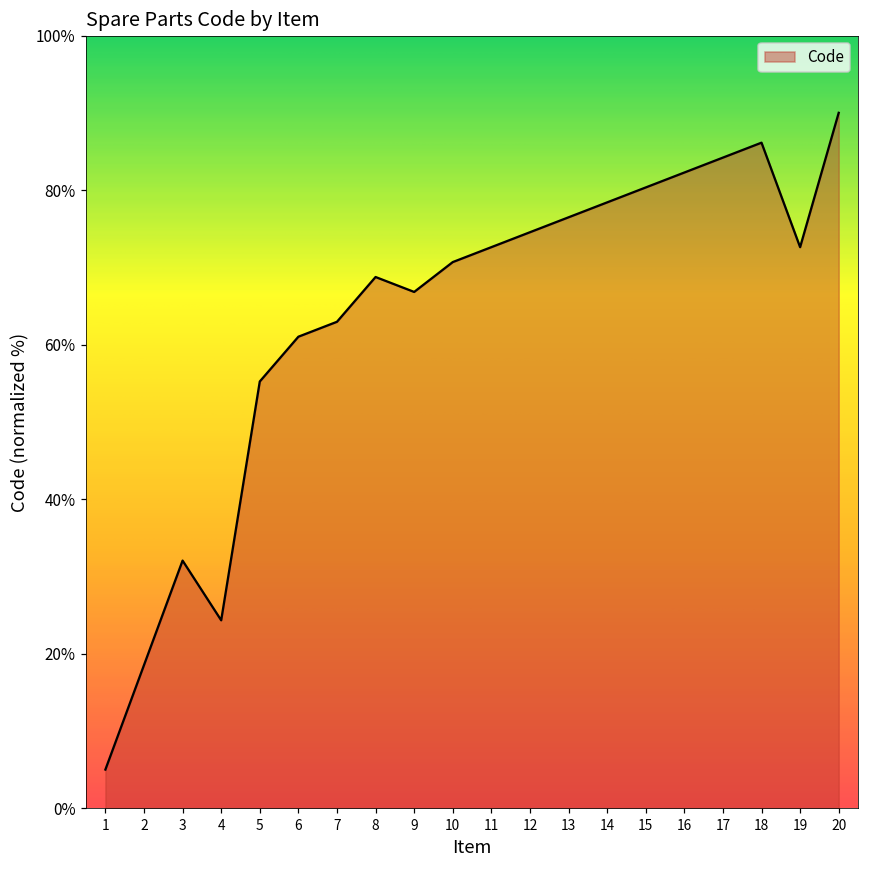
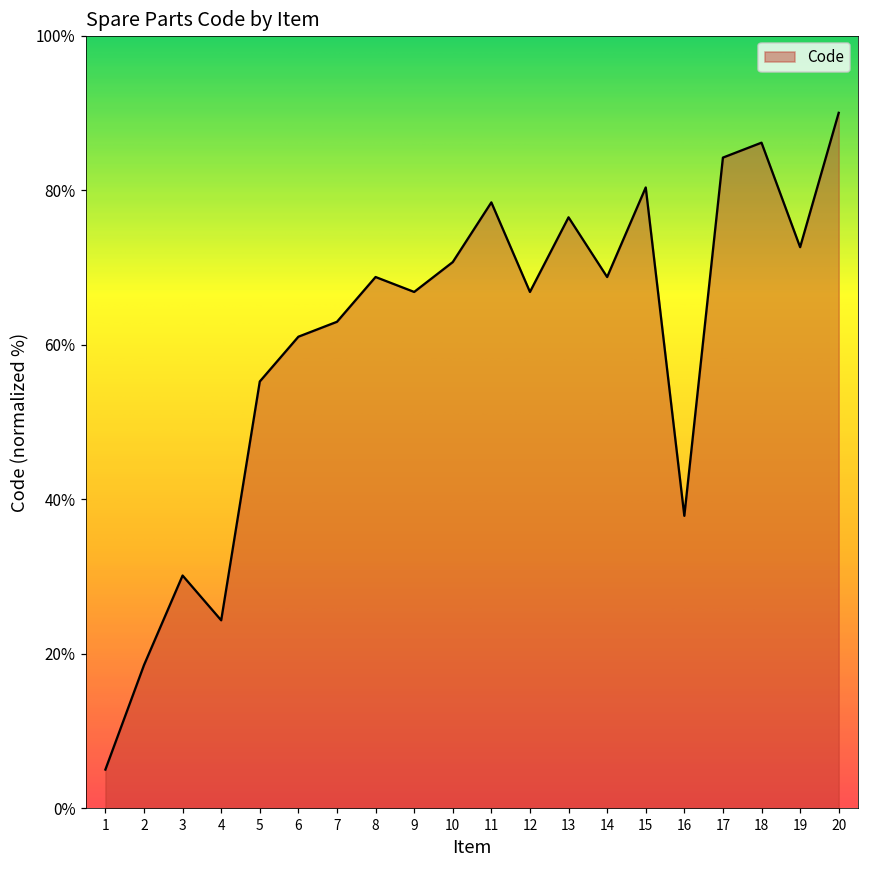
  {
    "1": "5%",
    "2": "19%",
-   "3": "32%",
+   "3": "30%",
    "4": "24%",
    "5": "55%",
    "6": "61%",
    "7": "63%",
    "8": "69%",
    "9": "67%",
    "10": "71%",
-   "11": "73%",
-   "12": "75%",
+   "11": "78%",
+   "12": "67%",
    "13": "76%",
-   "14": "78%",
+   "14": "69%",
    "15": "80%",
-   "16": "82%",
+   "16": "38%",
    "17": "84%",
    "18": "86%",
    "19": "73%",
    "20": "90%"
  }
